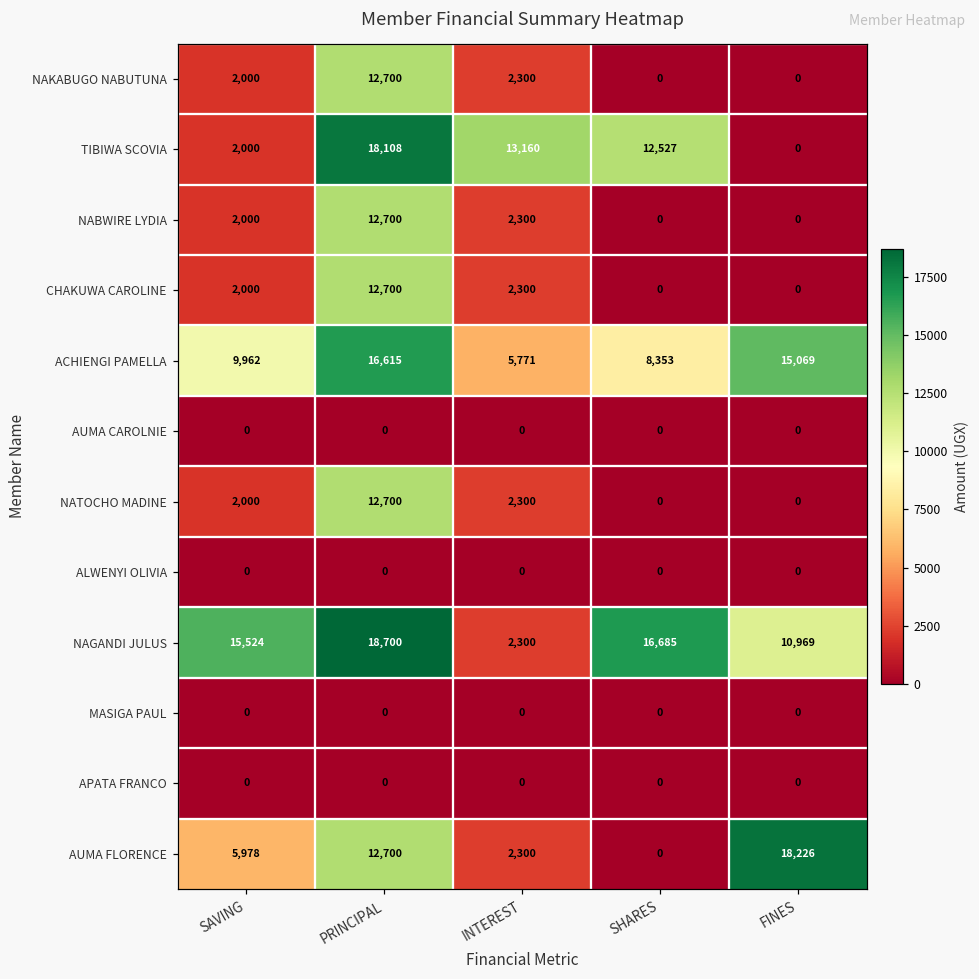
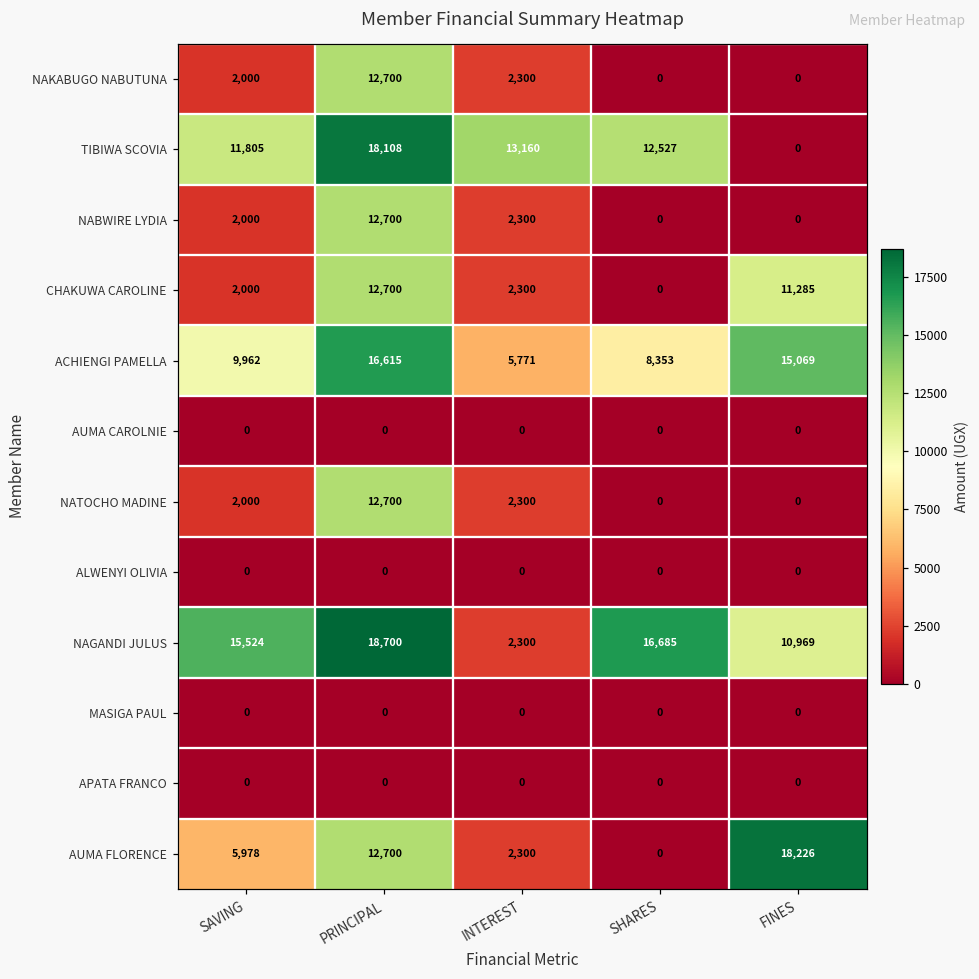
  {
    "NAKABUGO NABUTUNA": {
      "SAVING": "2,000",
      "PRINCIPAL": "12,700",
      "INTEREST": "2,300",
      "SHARES": "0",
      "FINES": "0"
    },
    "TIBIWA SCOVIA": {
-     "SAVING": "2,000",
+     "SAVING": "11,805",
      "PRINCIPAL": "18,108",
      "INTEREST": "13,160",
      "SHARES": "12,527",
      "FINES": "0"
    },
    "NABWIRE LYDIA": {
      "SAVING": "2,000",
      "PRINCIPAL": "12,700",
      "INTEREST": "2,300",
      "SHARES": "0",
      "FINES": "0"
    },
    "CHAKUWA CAROLINE": {
      "SAVING": "2,000",
      "PRINCIPAL": "12,700",
      "INTEREST": "2,300",
      "SHARES": "0",
-     "FINES": "0"
+     "FINES": "11,285"
    },
    "ACHIENGI PAMELLA": {
      "SAVING": "9,962",
      "PRINCIPAL": "16,615",
      "INTEREST": "5,771",
      "SHARES": "8,353",
      "FINES": "15,069"
    },
    "AUMA CAROLNIE": {
      "SAVING": "0",
      "PRINCIPAL": "0",
      "INTEREST": "0",
      "SHARES": "0",
      "FINES": "0"
    },
    "NATOCHO MADINE": {
      "SAVING": "2,000",
      "PRINCIPAL": "12,700",
      "INTEREST": "2,300",
      "SHARES": "0",
      "FINES": "0"
    },
    "ALWENYI OLIVIA": {
      "SAVING": "0",
      "PRINCIPAL": "0",
      "INTEREST": "0",
      "SHARES": "0",
      "FINES": "0"
    },
    "NAGANDI JULUS": {
      "SAVING": "15,524",
      "PRINCIPAL": "18,700",
      "INTEREST": "2,300",
      "SHARES": "16,685",
      "FINES": "10,969"
    },
    "MASIGA PAUL": {
      "SAVING": "0",
      "PRINCIPAL": "0",
      "INTEREST": "0",
      "SHARES": "0",
      "FINES": "0"
    },
    "APATA FRANCO": {
      "SAVING": "0",
      "PRINCIPAL": "0",
      "INTEREST": "0",
      "SHARES": "0",
      "FINES": "0"
    },
    "AUMA FLORENCE": {
      "SAVING": "5,978",
      "PRINCIPAL": "12,700",
      "INTEREST": "2,300",
      "SHARES": "0",
      "FINES": "18,226"
    }
  }
